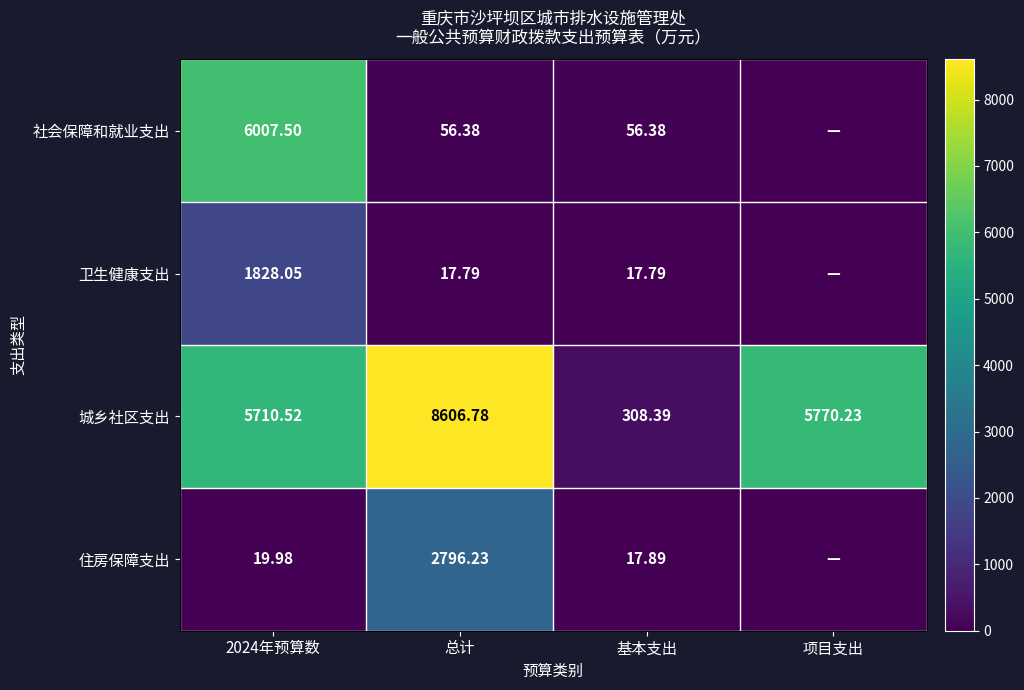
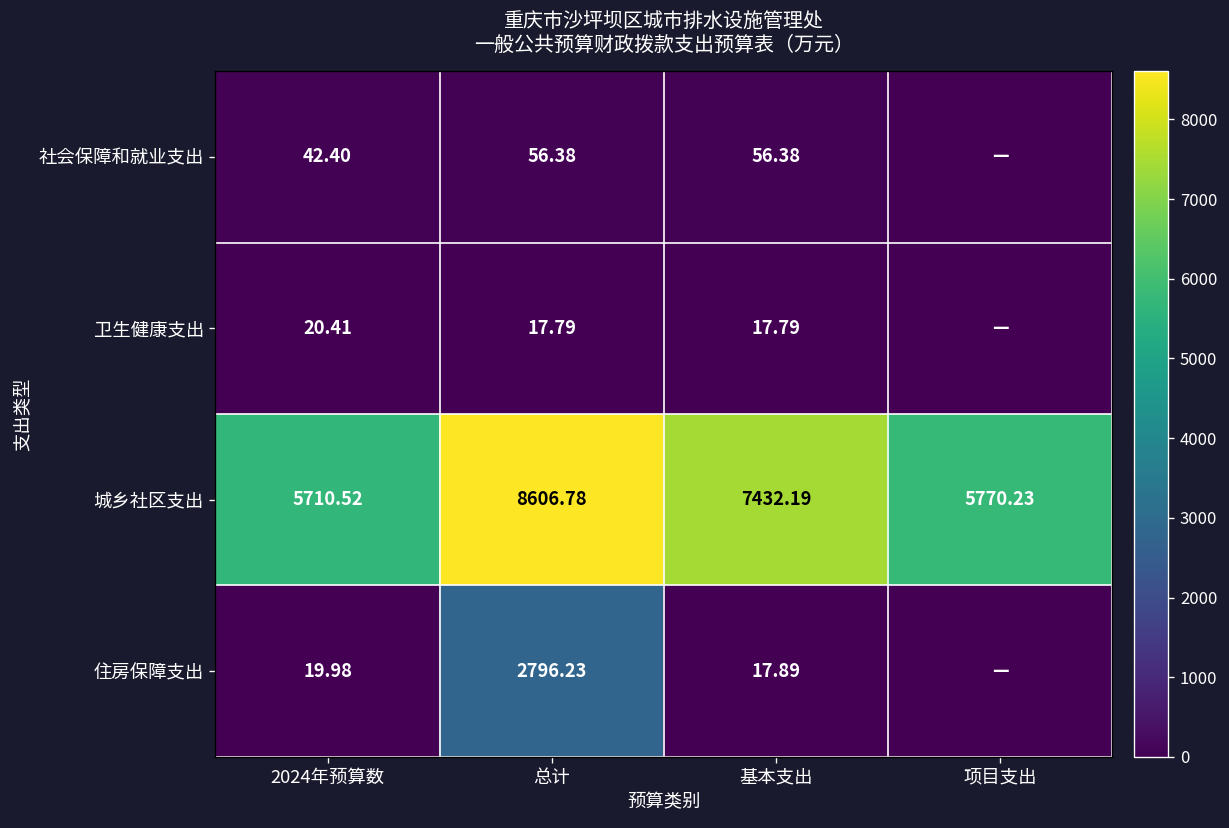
  {
    "社会保障和就业支出": {
-     "2024年预算数": 6007.50,
+     "2024年预算数": 42.40,
      "总计": 56.38,
      "基本支出": 56.38
    },
    "卫生健康支出": {
-     "2024年预算数": 1828.05,
+     "2024年预算数": 20.41,
      "总计": 17.79,
      "基本支出": 17.79
    },
    "城乡社区支出": {
      "2024年预算数": 5710.52,
      "总计": 8606.78,
-     "基本支出": 308.39,
+     "基本支出": 7432.19,
      "项目支出": 5770.23
    },
    "住房保障支出": {
      "2024年预算数": 19.98,
      "总计": 2796.23,
      "基本支出": 17.89
    }
  }
